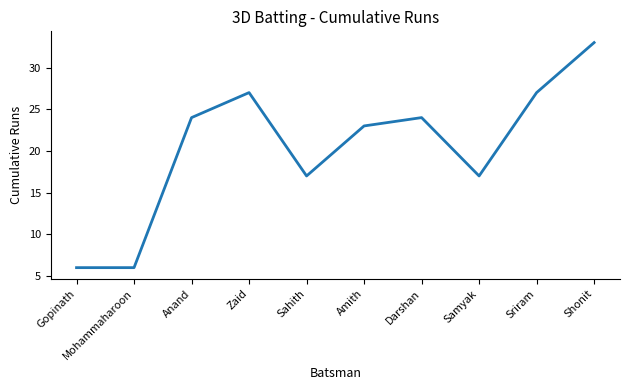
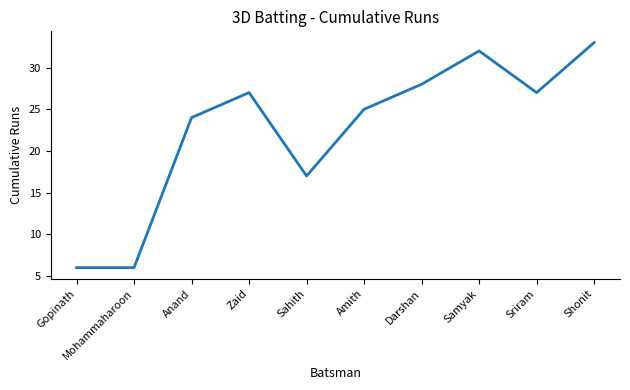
  {
    "Gopinath": 6,
    "Mohammaharoon": 6,
    "Anand": 24,
    "Zaid": 27,
    "Sahith": 17,
-   "Amith": 23,
-   "Darshan": 24,
-   "Samyak": 17,
+   "Amith": 25,
+   "Darshan": 28,
+   "Samyak": 32,
    "Sriram": 27,
    "Shonit": 33
  }
